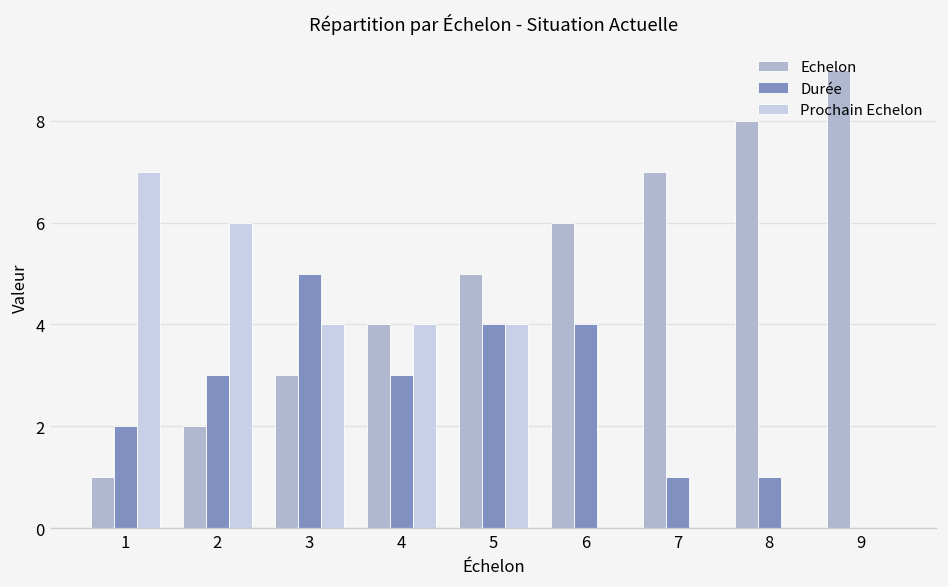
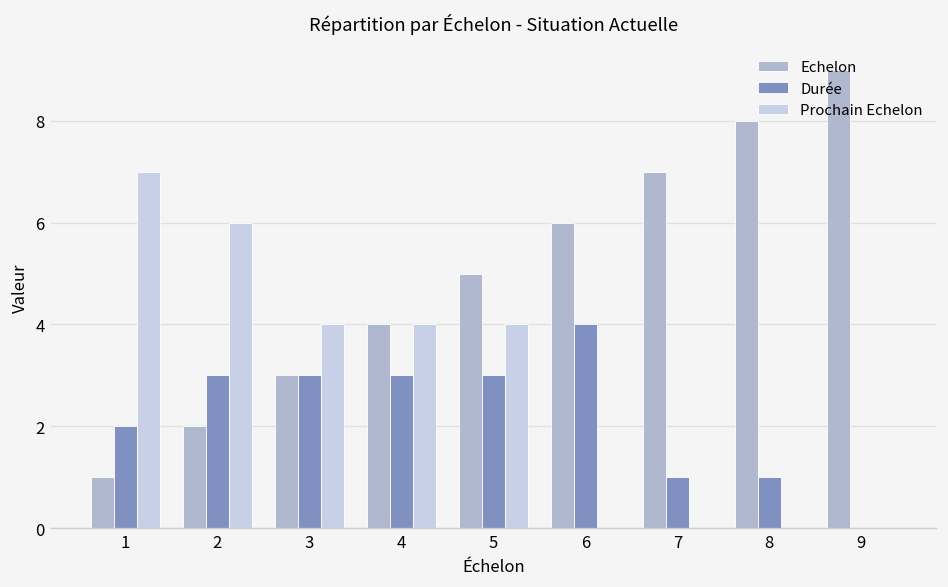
  {
    "Durée": {
      "1": 2,
      "2": 3,
-     "3": 5,
+     "3": 3,
      "4": 3,
-     "5": 4,
+     "5": 3,
      "6": 4,
      "7": 1,
      "8": 1,
      "9": 0
    }
  }
